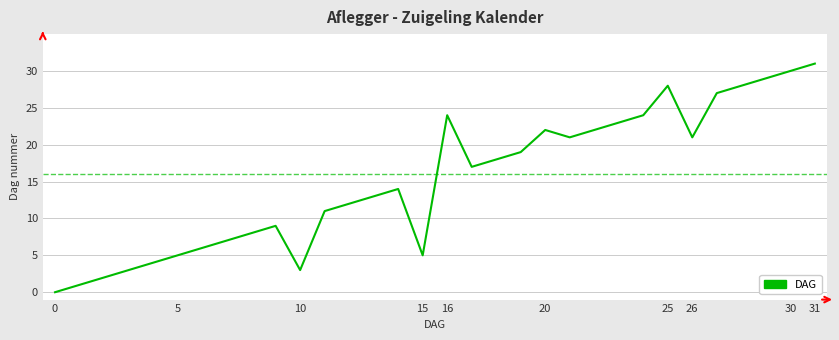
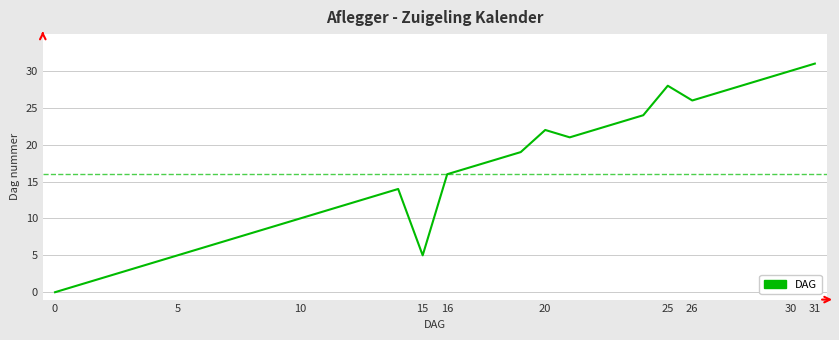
  {
    "0": 0,
    "5": 5,
-   "10": 3,
+   "10": 10,
    "15": 5,
-   "16": 24,
+   "16": 16,
    "20": 22,
    "25": 28,
-   "26": 21,
+   "26": 26,
    "30": 30,
    "31": 31
  }
